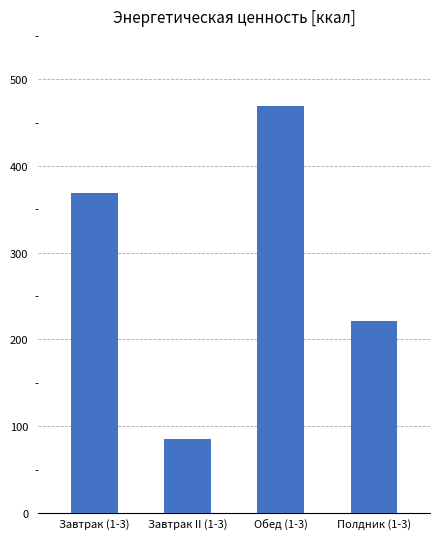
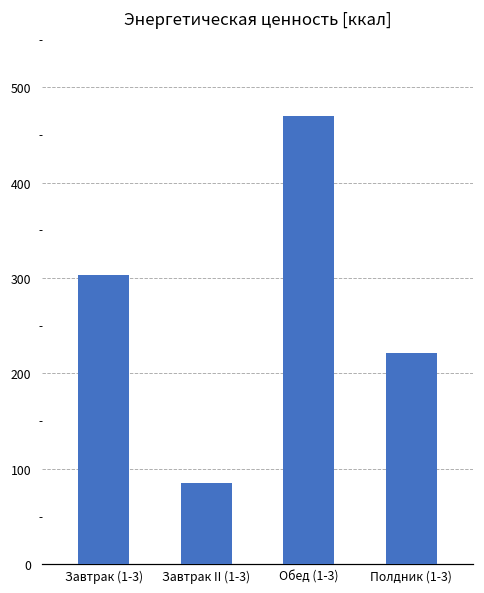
  {
-   "Завтрак (1-3)": 370,
+   "Завтрак (1-3)": 300,
    "Завтрак II (1-3)": 90,
    "Обед (1-3)": 470,
    "Полдник (1-3)": 220
  }
